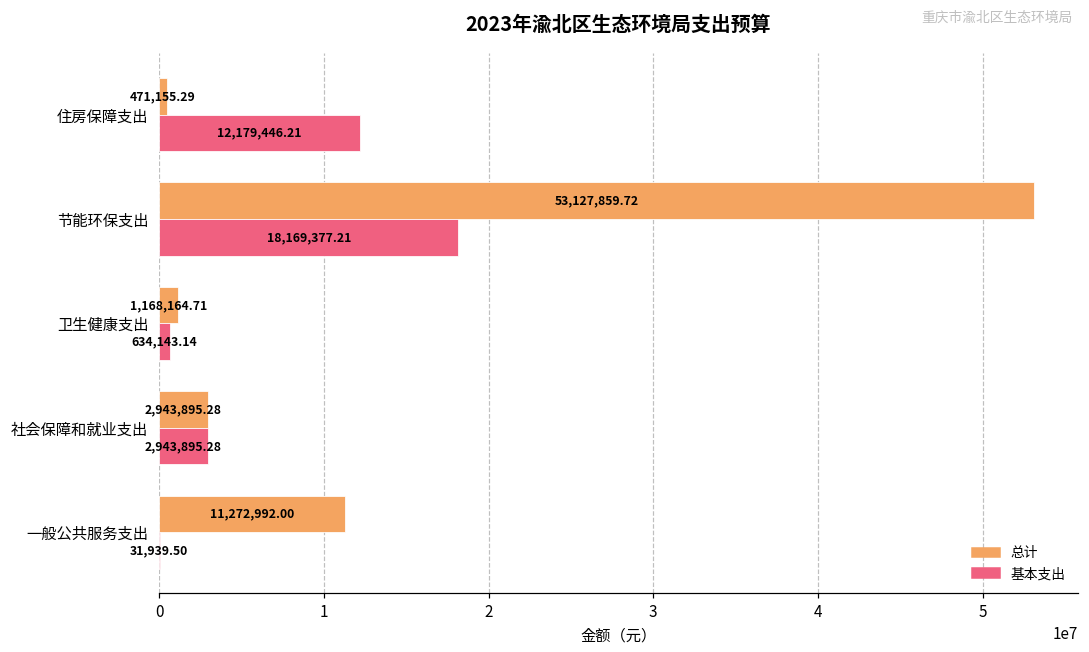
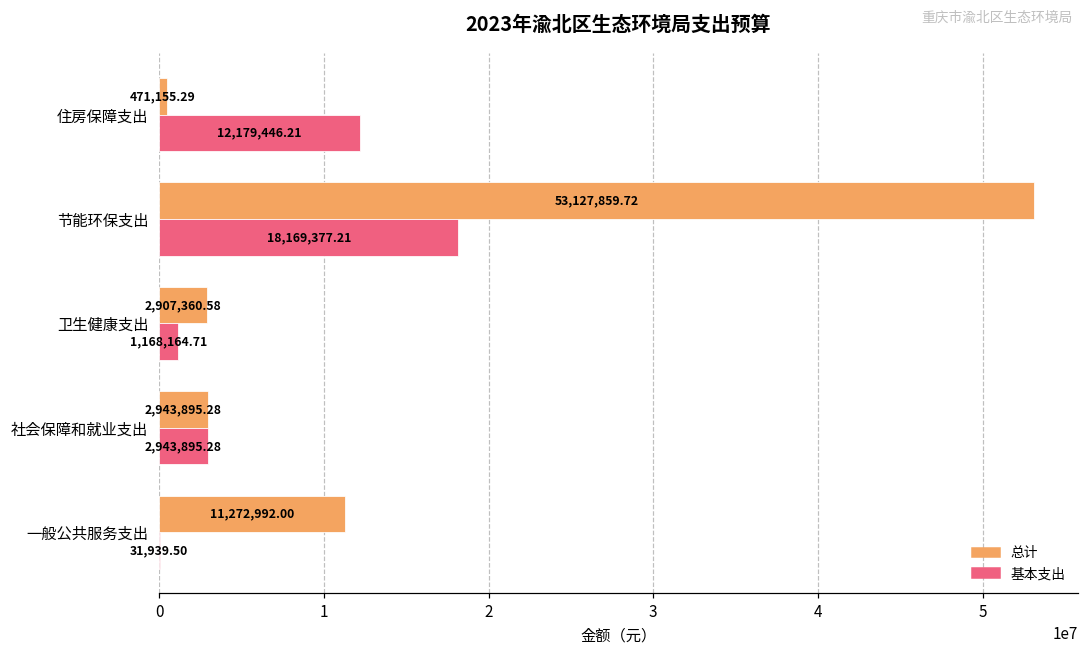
  {
    "总计": {
      "住房保障支出": "471,155.29",
      "节能环保支出": "53,127,859.72",
-     "卫生健康支出": "1,168,164.71",
+     "卫生健康支出": "2,907,360.58",
      "社会保障和就业支出": "2,943,895.28",
      "一般公共服务支出": "11,272,992.00"
    },
    "基本支出": {
      "住房保障支出": "12,179,446.21",
      "节能环保支出": "18,169,377.21",
-     "卫生健康支出": "634,143.14",
+     "卫生健康支出": "1,168,164.71",
      "社会保障和就业支出": "2,943,895.28",
      "一般公共服务支出": "31,939.50"
    }
  }
